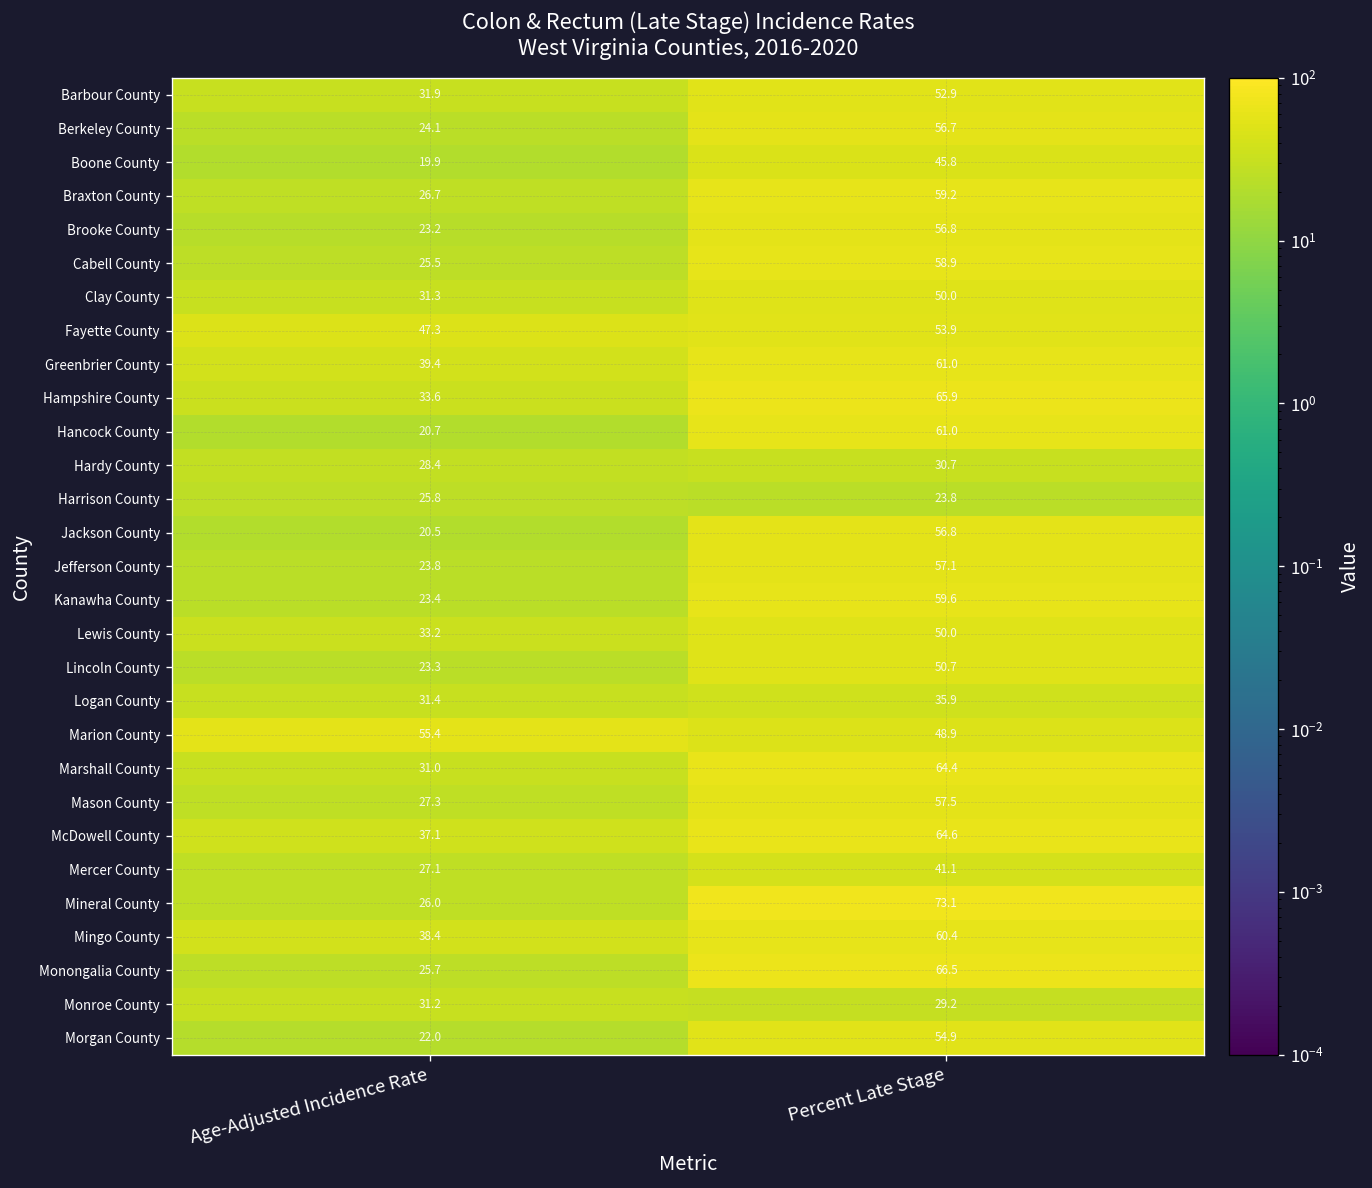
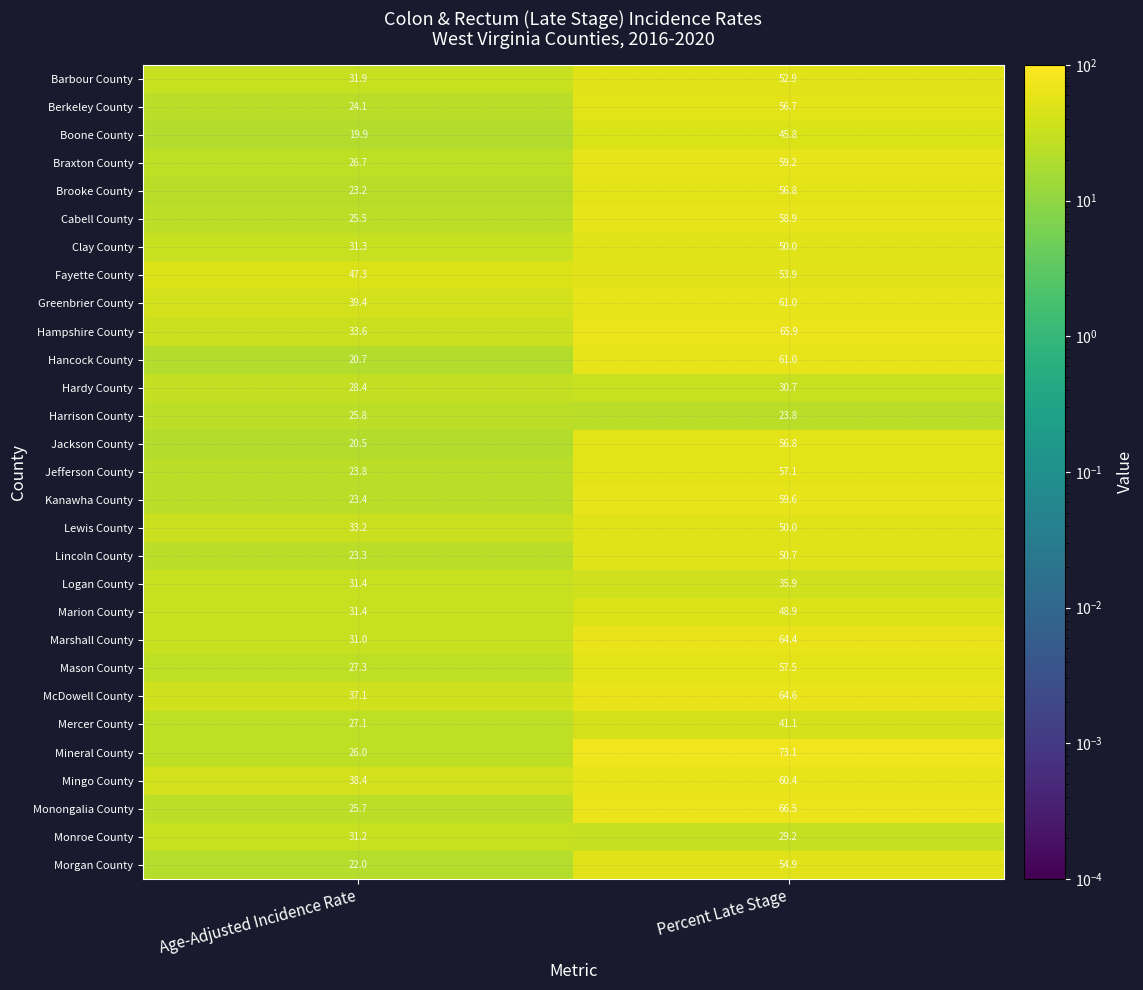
  {
    "Barbour County": {
      "Age-Adjusted Incidence Rate": 31.9,
      "Percent Late Stage": 52.9
    },
    "Berkeley County": {
      "Age-Adjusted Incidence Rate": 24.1,
      "Percent Late Stage": 56.7
    },
    "Boone County": {
      "Age-Adjusted Incidence Rate": 19.9,
      "Percent Late Stage": 45.8
    },
    "Braxton County": {
      "Age-Adjusted Incidence Rate": 26.7,
      "Percent Late Stage": 59.2
    },
    "Brooke County": {
      "Age-Adjusted Incidence Rate": 23.2,
      "Percent Late Stage": 56.8
    },
    "Cabell County": {
      "Age-Adjusted Incidence Rate": 25.5,
      "Percent Late Stage": 58.9
    },
    "Clay County": {
      "Age-Adjusted Incidence Rate": 31.3,
      "Percent Late Stage": 50.0
    },
    "Fayette County": {
      "Age-Adjusted Incidence Rate": 47.3,
      "Percent Late Stage": 53.9
    },
    "Greenbrier County": {
      "Age-Adjusted Incidence Rate": 39.4,
      "Percent Late Stage": 61.0
    },
    "Hampshire County": {
      "Age-Adjusted Incidence Rate": 33.6,
      "Percent Late Stage": 65.9
    },
    "Hancock County": {
      "Age-Adjusted Incidence Rate": 20.7,
      "Percent Late Stage": 61.0
    },
    "Hardy County": {
      "Age-Adjusted Incidence Rate": 28.4,
      "Percent Late Stage": 30.7
    },
    "Harrison County": {
      "Age-Adjusted Incidence Rate": 25.8,
      "Percent Late Stage": 23.8
    },
    "Jackson County": {
      "Age-Adjusted Incidence Rate": 20.5,
      "Percent Late Stage": 56.8
    },
    "Jefferson County": {
      "Age-Adjusted Incidence Rate": 23.8,
      "Percent Late Stage": 57.1
    },
    "Kanawha County": {
      "Age-Adjusted Incidence Rate": 23.4,
      "Percent Late Stage": 59.6
    },
    "Lewis County": {
      "Age-Adjusted Incidence Rate": 33.2,
      "Percent Late Stage": 50.0
    },
    "Lincoln County": {
      "Age-Adjusted Incidence Rate": 23.3,
      "Percent Late Stage": 50.7
    },
    "Logan County": {
      "Age-Adjusted Incidence Rate": 31.4,
      "Percent Late Stage": 35.9
    },
    "Marion County": {
-     "Age-Adjusted Incidence Rate": 55.4,
+     "Age-Adjusted Incidence Rate": 31.4,
      "Percent Late Stage": 48.9
    },
    "Marshall County": {
      "Age-Adjusted Incidence Rate": 31.0,
      "Percent Late Stage": 64.4
    },
    "Mason County": {
      "Age-Adjusted Incidence Rate": 27.3,
      "Percent Late Stage": 57.5
    },
    "McDowell County": {
      "Age-Adjusted Incidence Rate": 37.1,
      "Percent Late Stage": 64.6
    },
    "Mercer County": {
      "Age-Adjusted Incidence Rate": 27.1,
      "Percent Late Stage": 41.1
    },
    "Mineral County": {
      "Age-Adjusted Incidence Rate": 26.0,
      "Percent Late Stage": 73.1
    },
    "Mingo County": {
      "Age-Adjusted Incidence Rate": 38.4,
      "Percent Late Stage": 60.4
    },
    "Monongalia County": {
      "Age-Adjusted Incidence Rate": 25.7,
      "Percent Late Stage": 66.5
    },
    "Monroe County": {
      "Age-Adjusted Incidence Rate": 31.2,
      "Percent Late Stage": 29.2
    },
    "Morgan County": {
      "Age-Adjusted Incidence Rate": 22.0,
      "Percent Late Stage": 54.9
    }
  }
